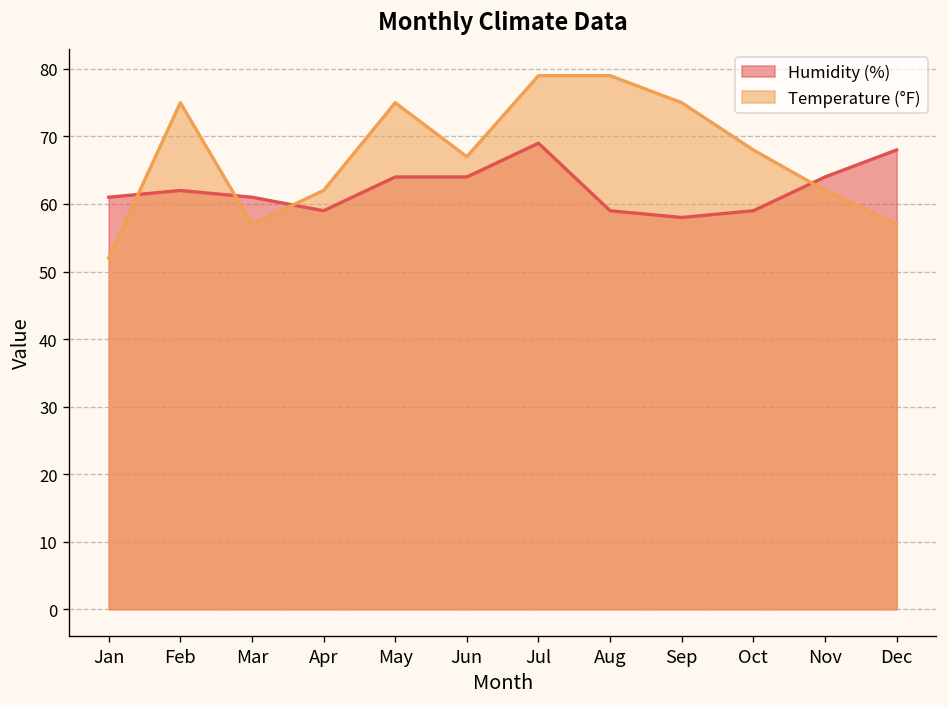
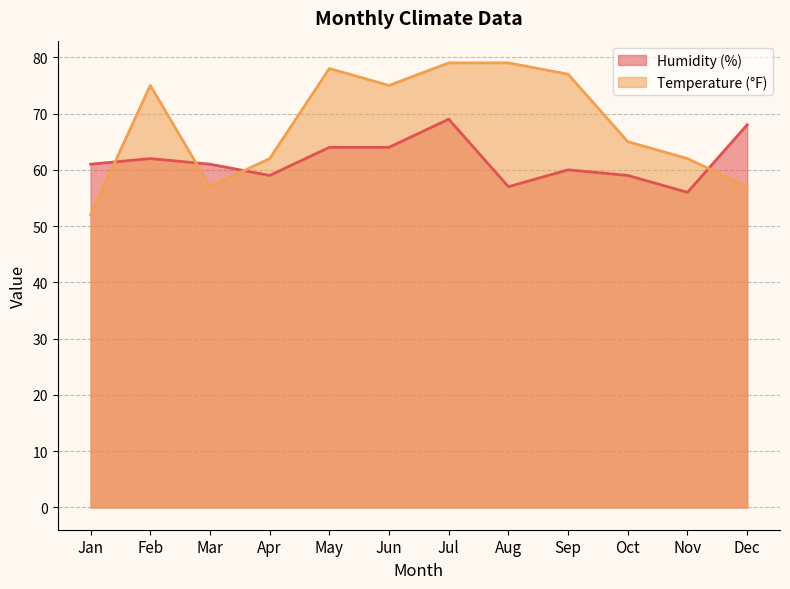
  {
    "Humidity (%)": {
      "Jan": 61,
      "Feb": 62,
      "Mar": 61,
      "Apr": 59,
      "May": 64,
      "Jun": 64,
      "Jul": 69,
-     "Aug": 59,
-     "Sep": 58,
+     "Aug": 57,
+     "Sep": 60,
      "Oct": 59,
-     "Nov": 64,
+     "Nov": 56,
      "Dec": 68
    },
    "Temperature (°F)": {
      "Jan": 52,
      "Feb": 75,
      "Mar": 57,
      "Apr": 62,
-     "May": 75,
-     "Jun": 67,
+     "May": 78,
+     "Jun": 75,
      "Jul": 79,
      "Aug": 79,
-     "Sep": 75,
-     "Oct": 68,
+     "Sep": 77,
+     "Oct": 65,
      "Nov": 62,
      "Dec": 57
    }
  }
